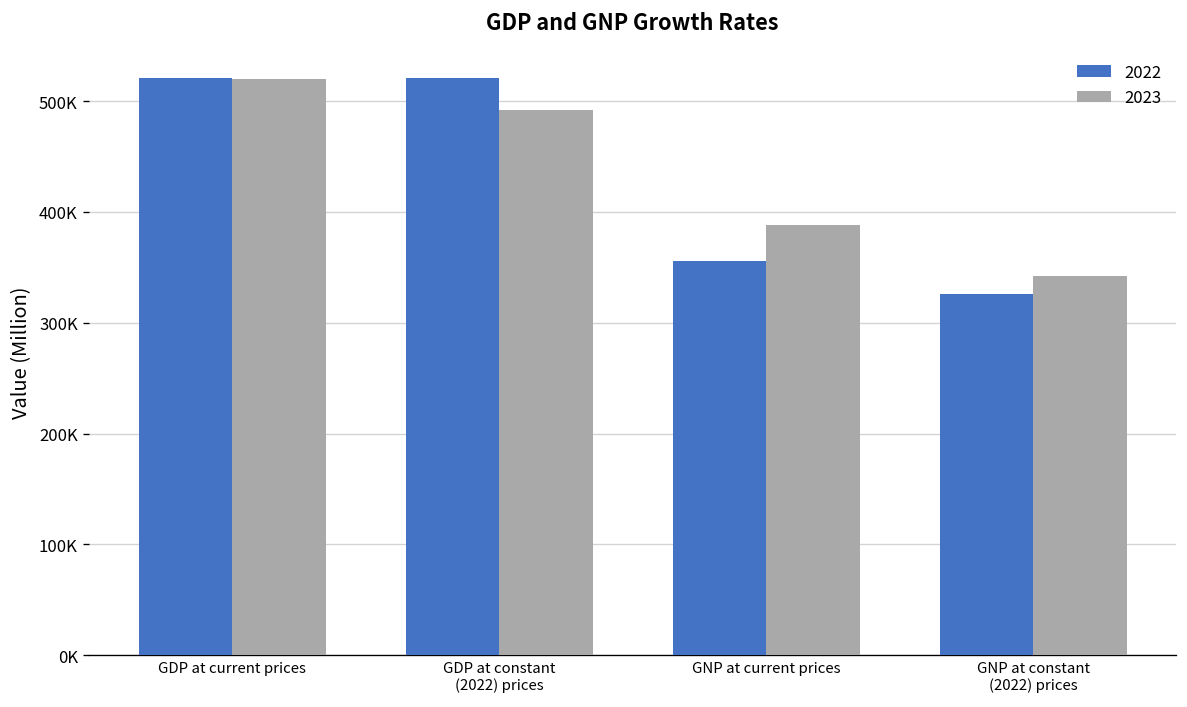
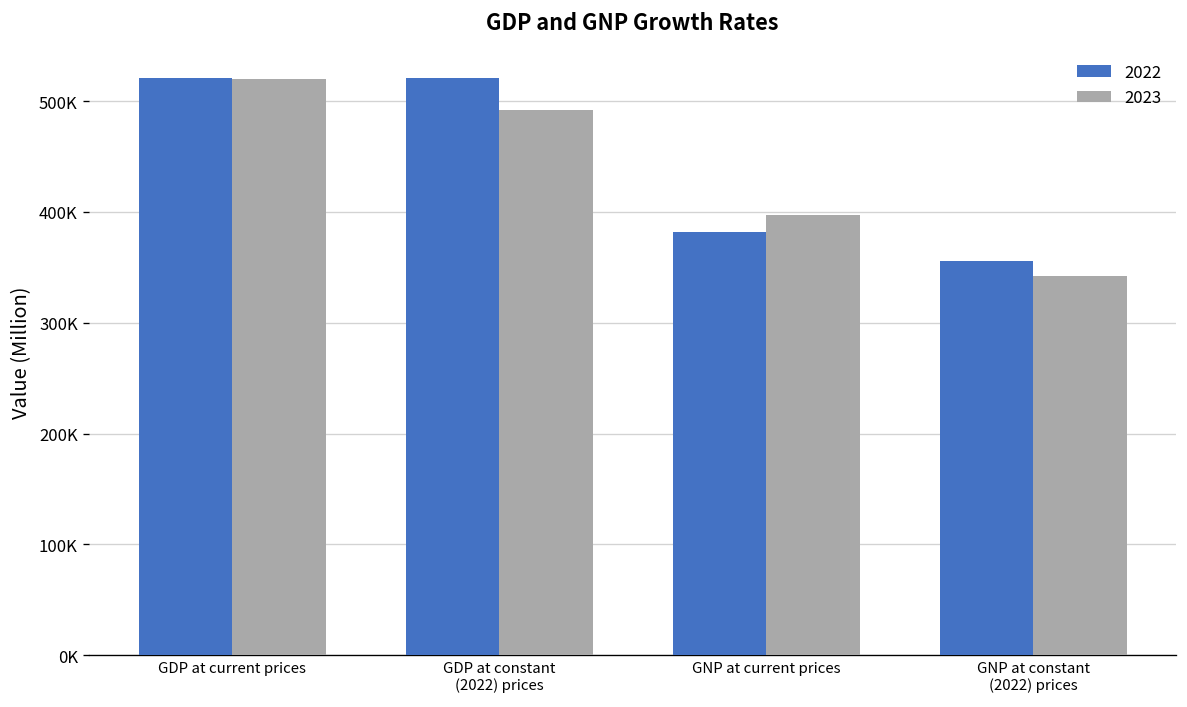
  {
    "2022": {
      "GDP at current prices": 520000,
      "GDP at constant (2022) prices": 520000,
-     "GNP at current prices": 360000,
-     "GNP at constant (2022) prices": 330000
+     "GNP at current prices": 380000,
+     "GNP at constant (2022) prices": 360000
    },
    "2023": {
      "GDP at current prices": 520000,
      "GDP at constant (2022) prices": 490000,
-     "GNP at current prices": 390000,
+     "GNP at current prices": 400000,
      "GNP at constant (2022) prices": 340000
    }
  }
